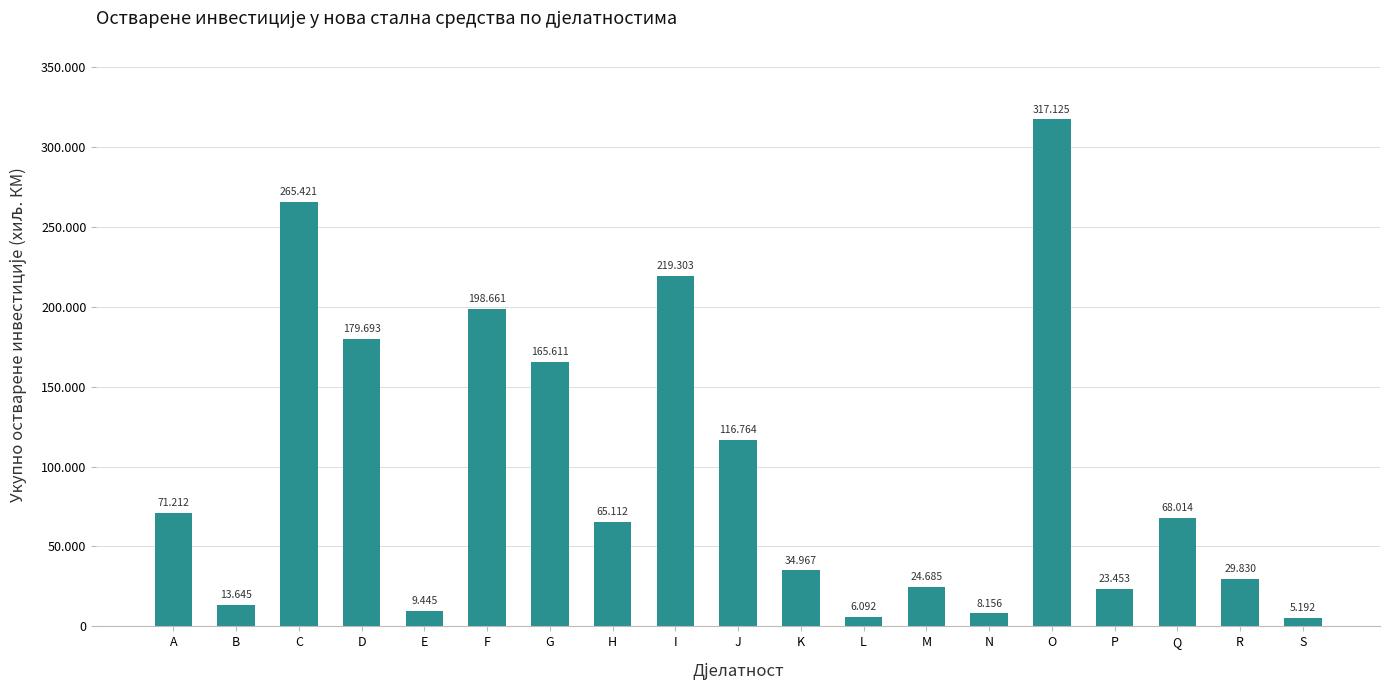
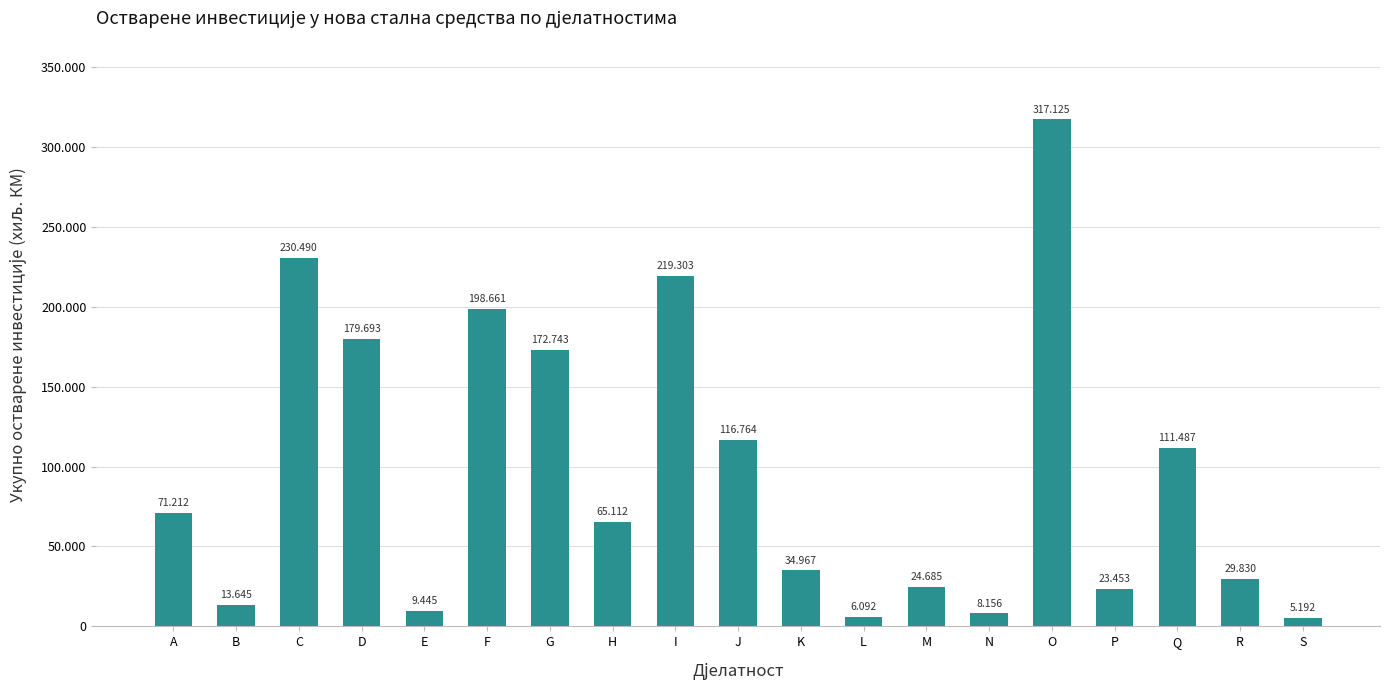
  {
-   "C": 265.421,
-   "G": 165.611,
-   "Q": 68.014
+   "C": 230.490,
+   "G": 172.743,
+   "Q": 111.487
  }
